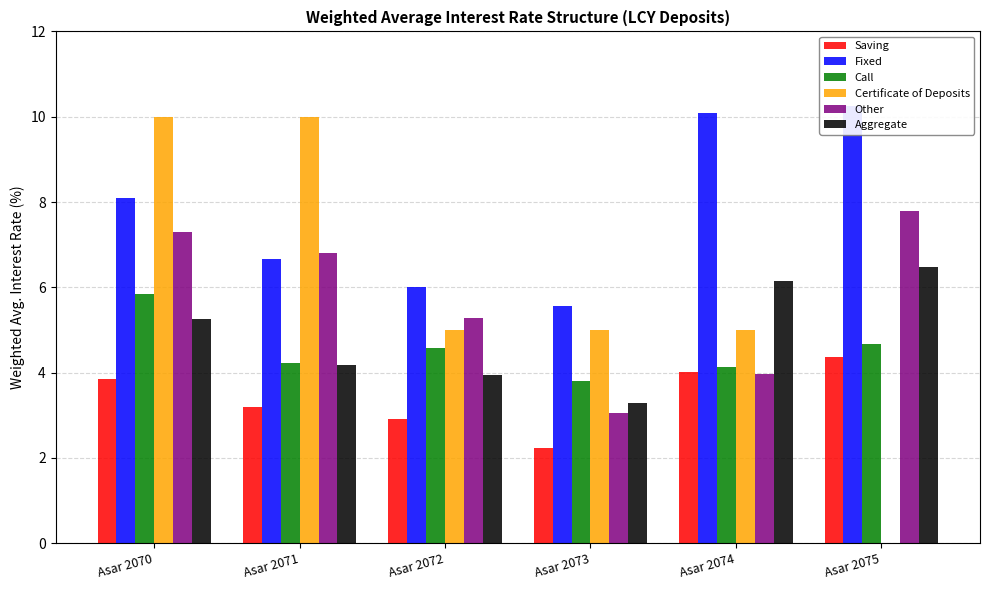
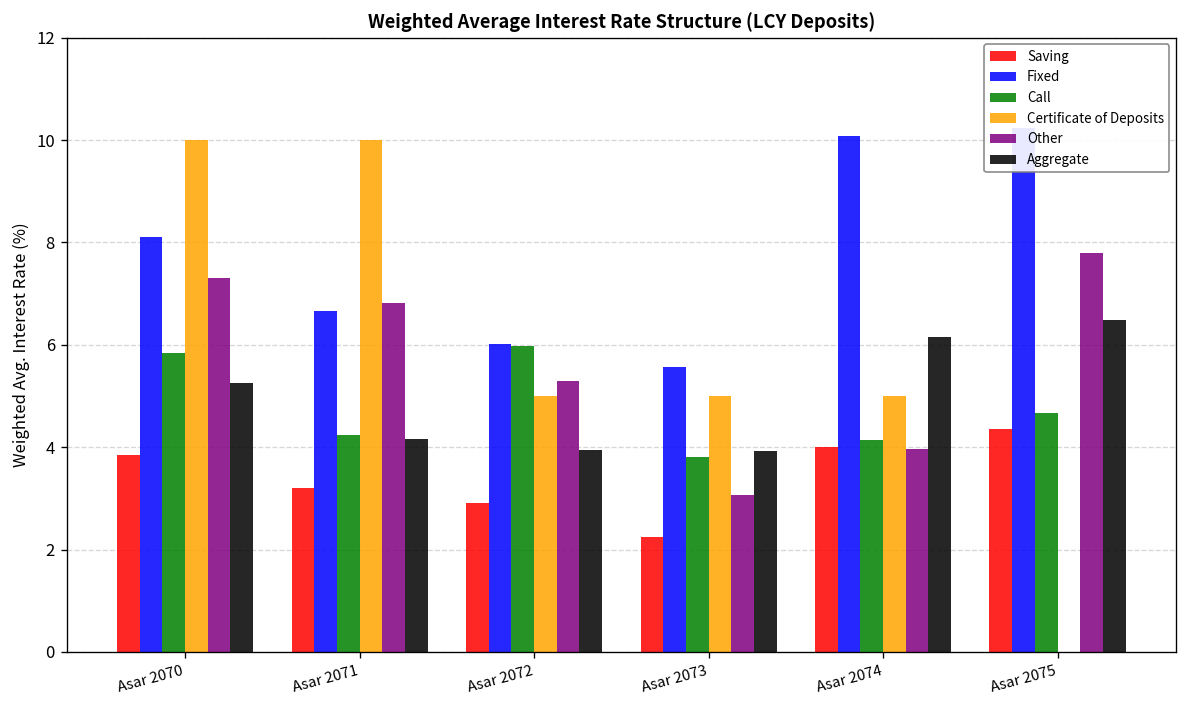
  {
    "Saving": {
      "Asar 2070": 3.9,
      "Asar 2071": 3.2,
      "Asar 2072": 2.9,
      "Asar 2073": 2.2,
      "Asar 2074": 4.0,
      "Asar 2075": 4.4
    },
    "Fixed": {
      "Asar 2070": 8.1,
      "Asar 2071": 6.7,
      "Asar 2072": 6.0,
      "Asar 2073": 5.6,
      "Asar 2074": 10.1
    },
    "Call": {
      "Asar 2070": 5.8,
      "Asar 2071": 4.2,
-     "Asar 2072": 4.6,
+     "Asar 2072": 6.0,
      "Asar 2073": 3.8,
      "Asar 2074": 4.1,
      "Asar 2075": 4.7
    },
    "Certificate of Deposits": {
      "Asar 2070": 10.0,
      "Asar 2071": 10.0,
      "Asar 2072": 5.0,
      "Asar 2073": 5.0,
      "Asar 2074": 5.0,
      "Asar 2075": 0.0
    },
    "Other": {
      "Asar 2070": 7.3,
      "Asar 2071": 6.8,
      "Asar 2072": 5.3,
      "Asar 2073": 3.1,
      "Asar 2074": 4.0,
      "Asar 2075": 7.8
    },
    "Aggregate": {
      "Asar 2070": 5.2,
      "Asar 2071": 4.2,
      "Asar 2072": 3.9,
-     "Asar 2073": 3.3,
+     "Asar 2073": 3.9,
      "Asar 2074": 6.2,
      "Asar 2075": 6.5
    }
  }
